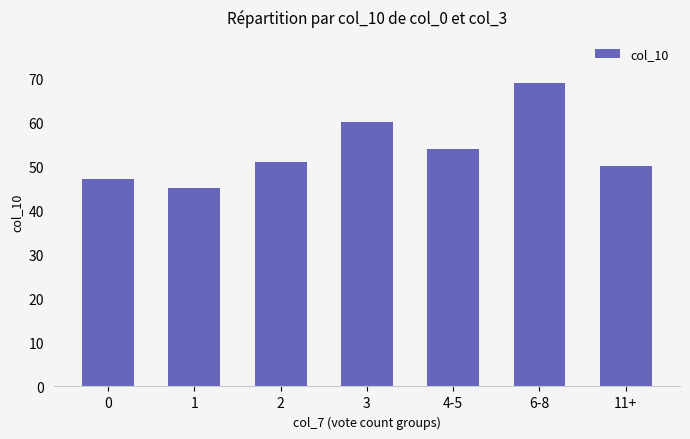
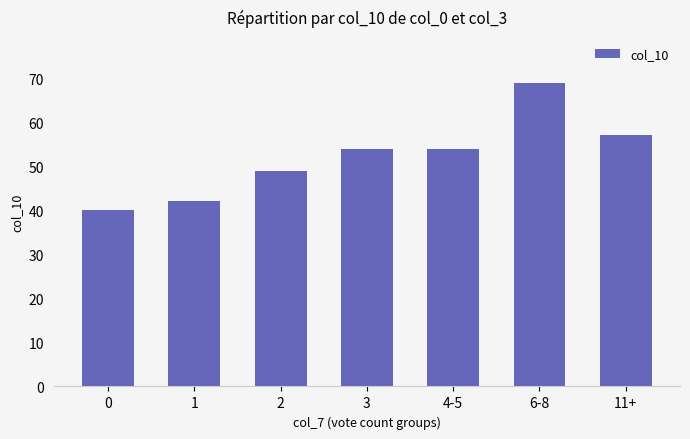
  {
-   "0": 47,
-   "1": 45,
-   "2": 51,
-   "3": 60,
+   "0": 40,
+   "1": 42,
+   "2": 49,
+   "3": 54,
    "4-5": 54,
    "6-8": 69,
-   "11+": 50
+   "11+": 57
  }
